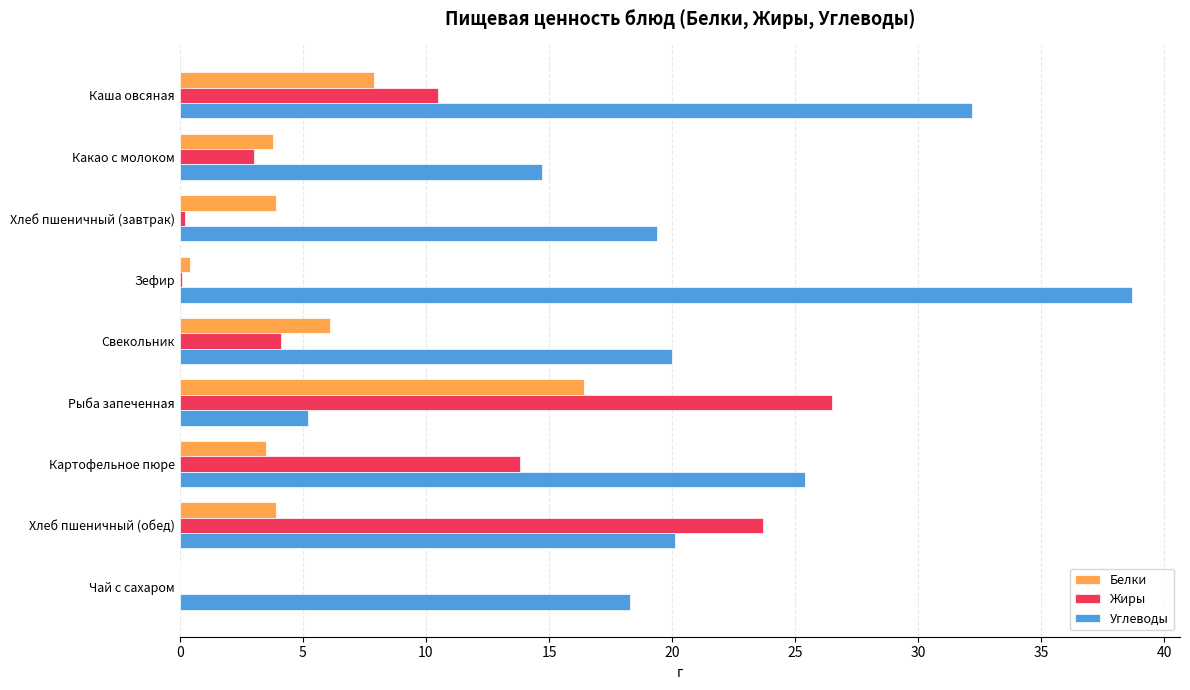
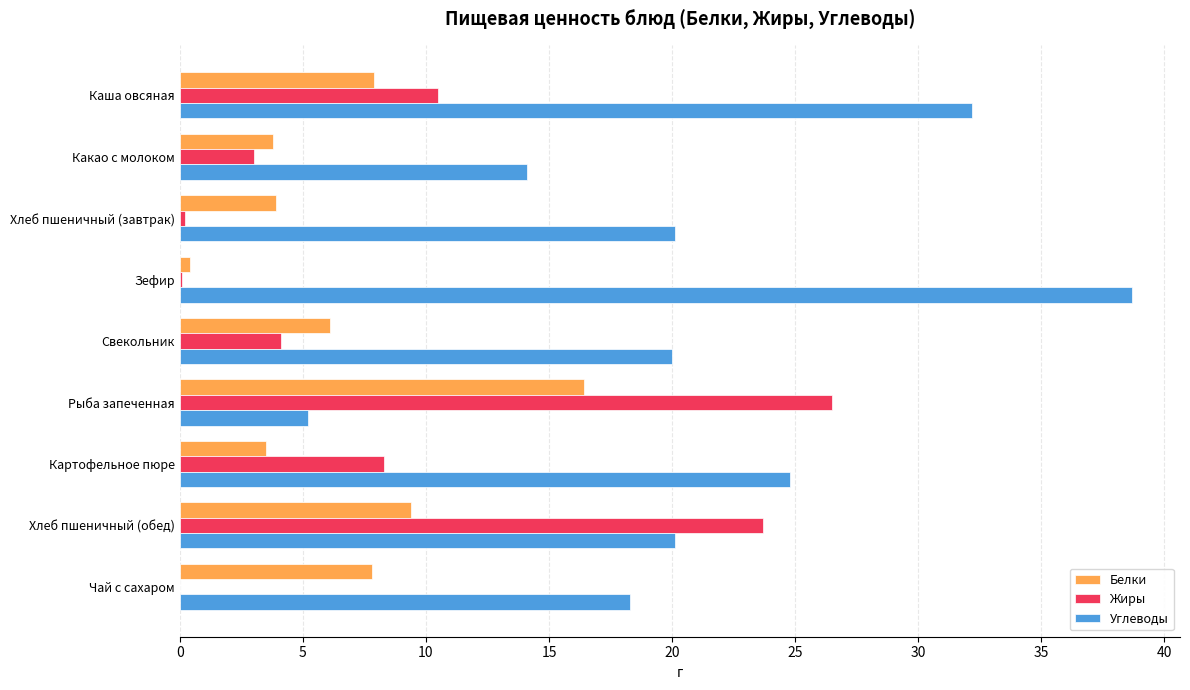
  {
    "Белки": {
      "Каша овсяная": 7.9,
      "Какао с молоком": 3.8,
      "Хлеб пшеничный (завтрак)": 3.9,
      "Зефир": 0.4,
      "Свекольник": 6.1,
      "Рыба запеченная": 16.4,
      "Картофельное пюре": 3.5,
-     "Хлеб пшеничный (обед)": 3.9,
-     "Чай с сахаром": 0.0
+     "Хлеб пшеничный (обед)": 9.4,
+     "Чай с сахаром": 7.8
    },
    "Жиры": {
      "Каша овсяная": 10.5,
      "Какао с молоком": 3.0,
      "Хлеб пшеничный (завтрак)": 0.2,
      "Свекольник": 4.1,
      "Рыба запеченная": 26.5,
-     "Картофельное пюре": 13.8,
+     "Картофельное пюре": 8.3,
      "Хлеб пшеничный (обед)": 23.7,
      "Чай с сахаром": 0.0
    },
    "Углеводы": {
      "Каша овсяная": 32.2,
-     "Какао с молоком": 14.7,
-     "Хлеб пшеничный (завтрак)": 19.4,
+     "Какао с молоком": 14.1,
+     "Хлеб пшеничный (завтрак)": 20.1,
      "Зефир": 38.7,
      "Свекольник": 20.0,
      "Рыба запеченная": 5.2,
-     "Картофельное пюре": 25.4,
+     "Картофельное пюре": 24.8,
      "Хлеб пшеничный (обед)": 20.1,
      "Чай с сахаром": 18.3
    }
  }
